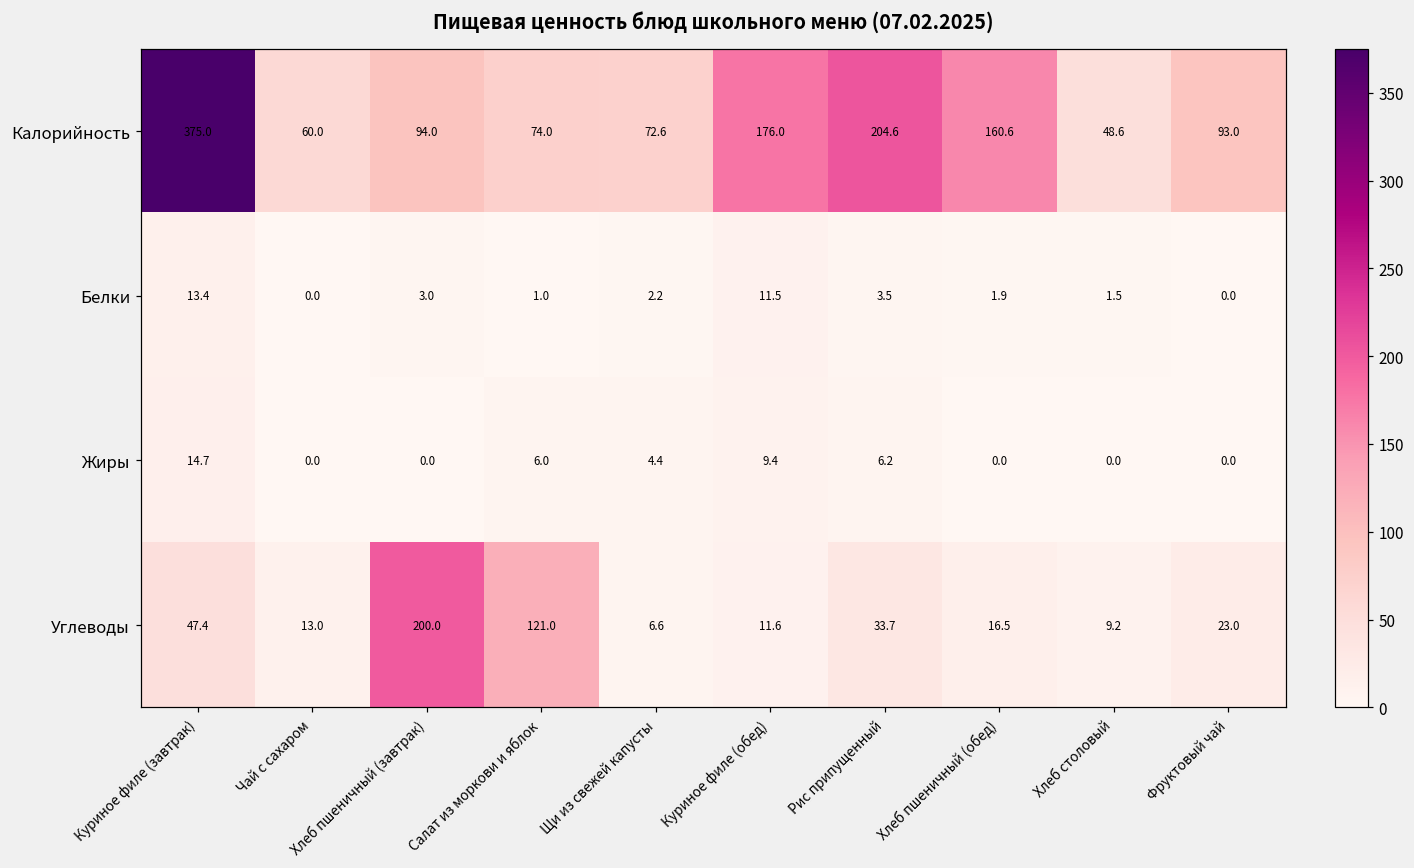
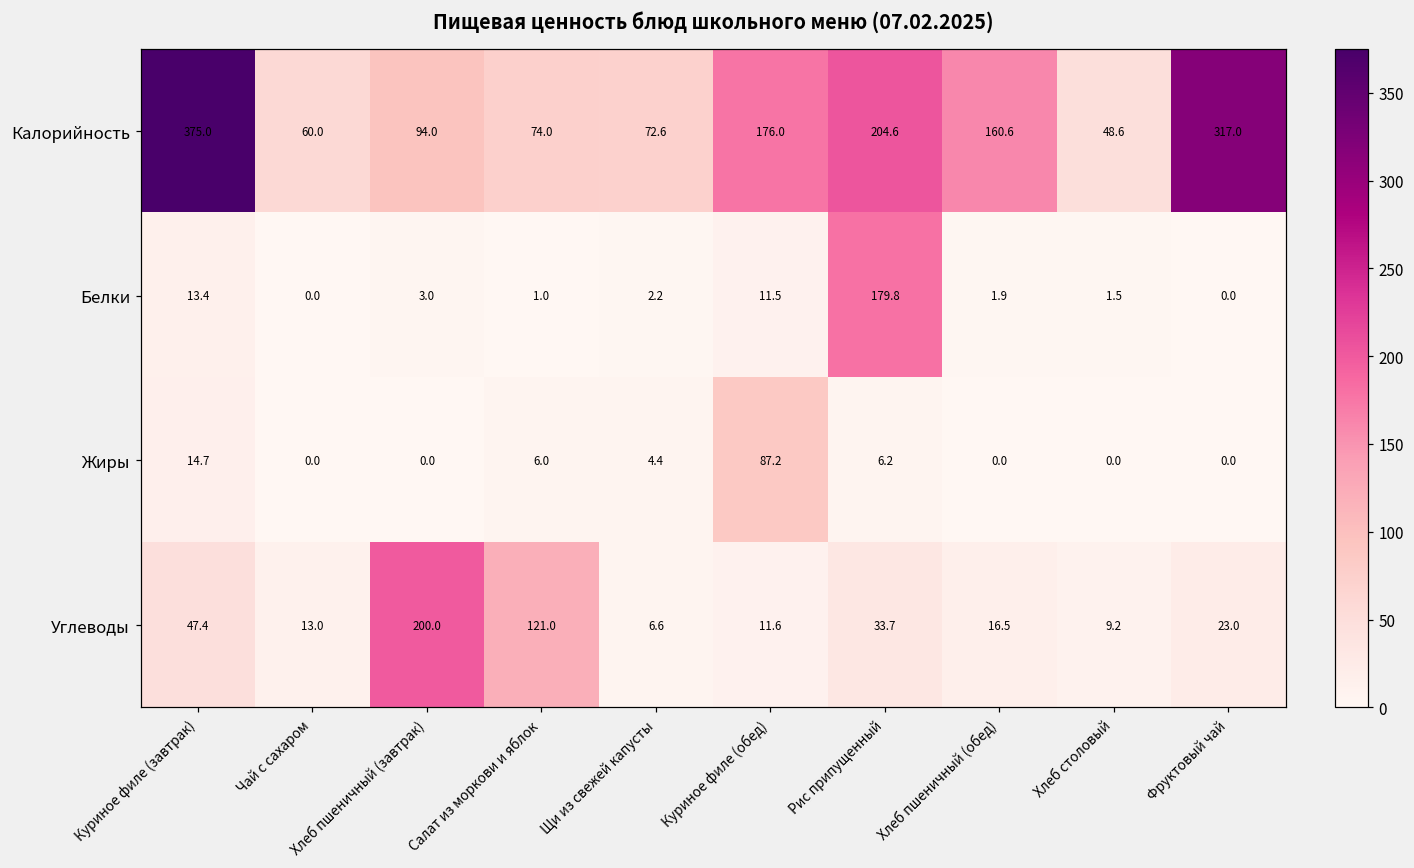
  {
    "Калорийность": {
      "Куриное филе (завтрак)": 375.0,
      "Чай с сахаром": 60.0,
      "Хлеб пшеничный (завтрак)": 94.0,
      "Салат из моркови и яблок": 74.0,
      "Щи из свежей капусты": 72.6,
      "Куриное филе (обед)": 176.0,
      "Рис припущенный": 204.6,
      "Хлеб пшеничный (обед)": 160.6,
      "Хлеб столовый": 48.6,
-     "Фруктовый чай": 93.0
+     "Фруктовый чай": 317.0
    },
    "Белки": {
      "Куриное филе (завтрак)": 13.4,
      "Чай с сахаром": 0.0,
      "Хлеб пшеничный (завтрак)": 3.0,
      "Салат из моркови и яблок": 1.0,
      "Щи из свежей капусты": 2.2,
      "Куриное филе (обед)": 11.5,
-     "Рис припущенный": 3.5,
+     "Рис припущенный": 179.8,
      "Хлеб пшеничный (обед)": 1.9,
      "Хлеб столовый": 1.5,
      "Фруктовый чай": 0.0
    },
    "Жиры": {
      "Куриное филе (завтрак)": 14.7,
      "Чай с сахаром": 0.0,
      "Хлеб пшеничный (завтрак)": 0.0,
      "Салат из моркови и яблок": 6.0,
      "Щи из свежей капусты": 4.4,
-     "Куриное филе (обед)": 9.4,
+     "Куриное филе (обед)": 87.2,
      "Рис припущенный": 6.2,
      "Хлеб пшеничный (обед)": 0.0,
      "Хлеб столовый": 0.0,
      "Фруктовый чай": 0.0
    },
    "Углеводы": {
      "Куриное филе (завтрак)": 47.4,
      "Чай с сахаром": 13.0,
      "Хлеб пшеничный (завтрак)": 200.0,
      "Салат из моркови и яблок": 121.0,
      "Щи из свежей капусты": 6.6,
      "Куриное филе (обед)": 11.6,
      "Рис припущенный": 33.7,
      "Хлеб пшеничный (обед)": 16.5,
      "Хлеб столовый": 9.2,
      "Фруктовый чай": 23.0
    }
  }
